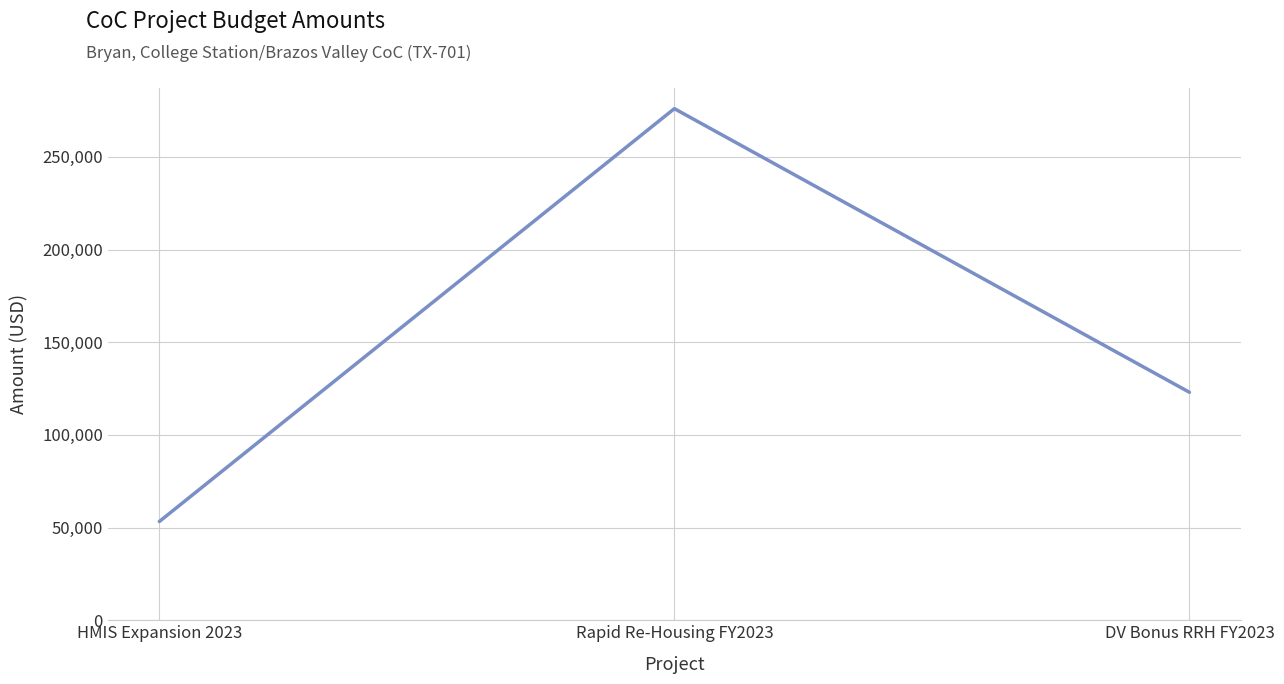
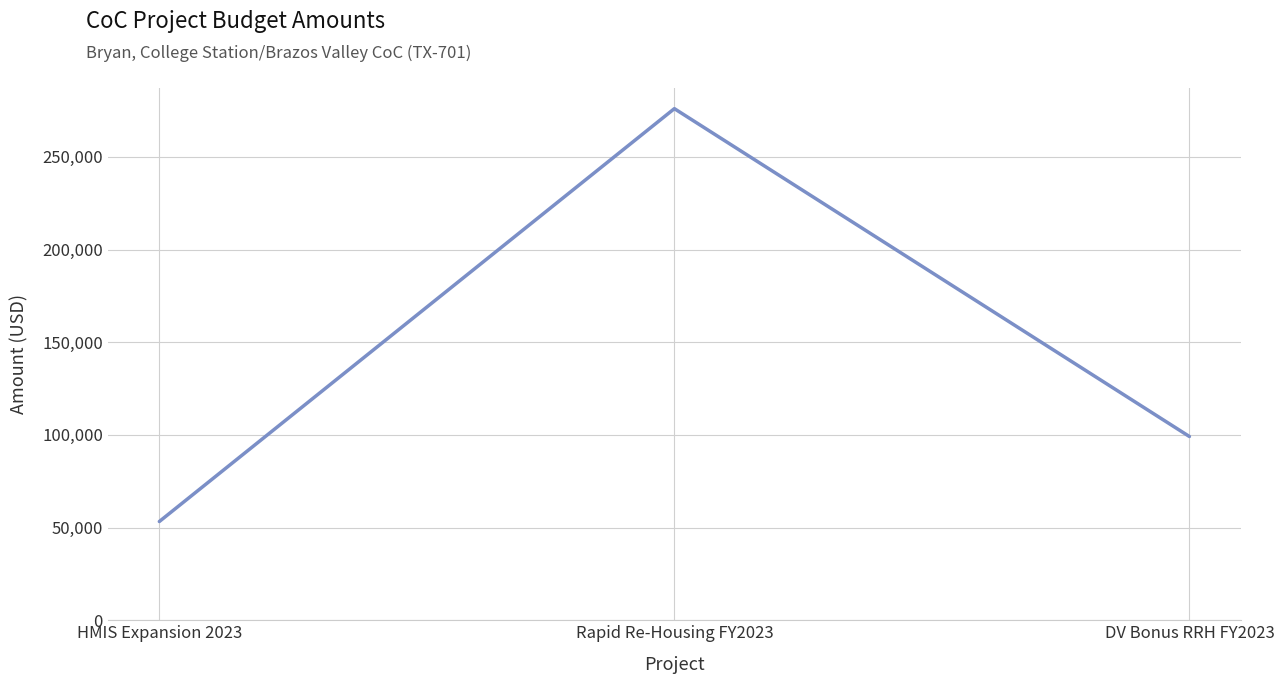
  {
    "HMIS Expansion 2023": "53,000",
    "Rapid Re-Housing FY2023": "276,000",
-   "DV Bonus RRH FY2023": "123,000"
+   "DV Bonus RRH FY2023": "99,000"
  }
